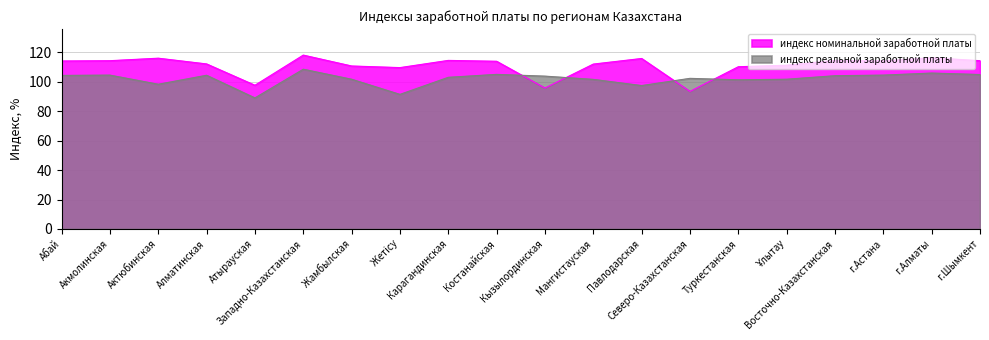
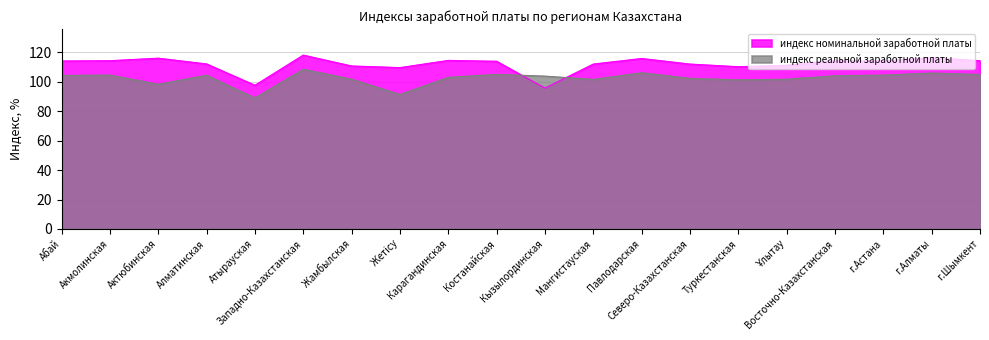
  {
    "индекс номинальной заработной платы": {
      "Абай": 114,
      "Акмолинская": 114,
      "Актюбинская": 116,
      "Алматинская": 112,
      "Атырауская": 98,
      "Западно-Казахстанская": 118,
      "Жамбылская": 111,
      "Жетісу": 110,
      "Карагандинская": 115,
      "Костанайская": 114,
      "Кызылординская": 96,
      "Мангистауская": 112,
      "Павлодарская": 116,
-     "Северо-Казахстанская": 94,
+     "Северо-Казахстанская": 112,
      "Туркестанская": 110,
      "г.Шымкент": 114
    },
    "индекс реальной заработной платы": {
      "Абай": 104,
      "Акмолинская": 105,
      "Актюбинская": 98,
      "Алматинская": 105,
      "Атырауская": 89,
      "Западно-Казахстанская": 109,
      "Жамбылская": 102,
      "Жетісу": 92,
      "Карагандинская": 103,
      "Костанайская": 105,
      "Кызылординская": 104,
      "Мангистауская": 102,
-     "Павлодарская": 98,
+     "Павлодарская": 106,
      "Северо-Казахстанская": 102,
      "Туркестанская": 101,
      "Ұлытау": 102,
      "Восточно-Казахстанская": 104,
      "г.Астана": 105,
      "г.Алматы": 106,
      "г.Шымкент": 105
    }
  }
